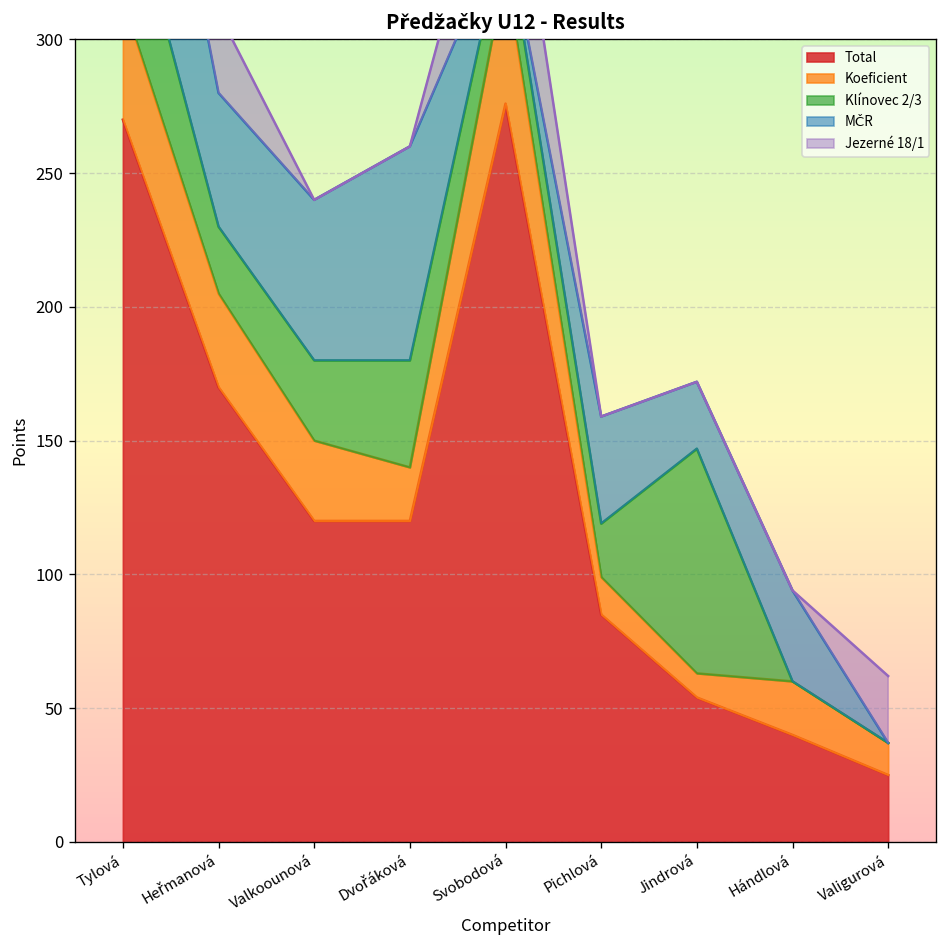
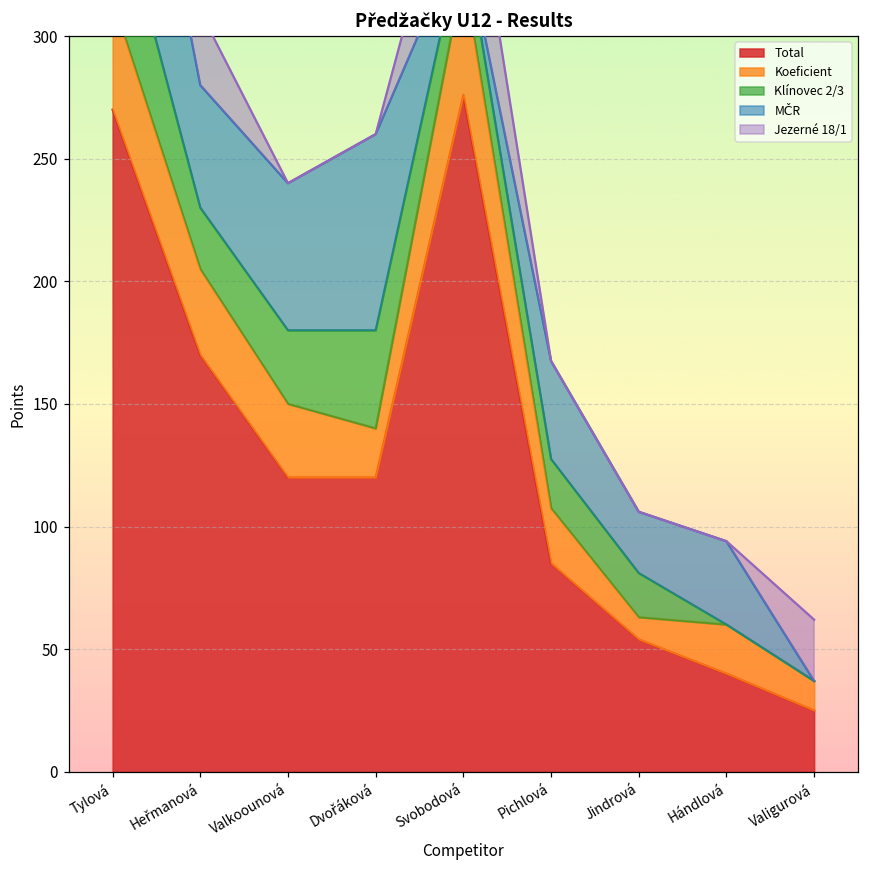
  {
    "Total": {
      "Tylová": 270,
      "Heřmanová": 170,
      "Valkoounová": 120,
      "Dvořáková": 120,
      "Svobodová": 276,
      "Pichlová": 85,
      "Jindrová": 54,
      "Hándlová": 40,
      "Valigurová": 25
    },
    "Koeficient": {
      "Heřmanová": 35,
      "Valkoounová": 30,
      "Dvořáková": 20,
-     "Pichlová": 14,
+     "Pichlová": 23,
      "Jindrová": 9
    },
    "Klínovec 2/3": {
      "Heřmanová": 25,
      "Valkoounová": 30,
      "Dvořáková": 40,
      "Pichlová": 20,
-     "Jindrová": 84
+     "Jindrová": 18
    },
    "MČR": {
      "Heřmanová": 50
    },
    "Jezerné 18/1": {
      "Valigurová": 25
    }
  }
